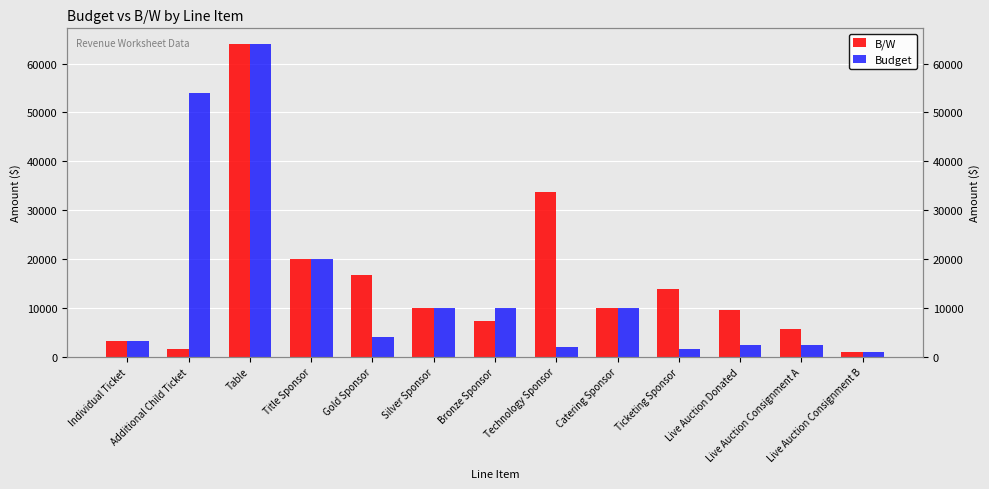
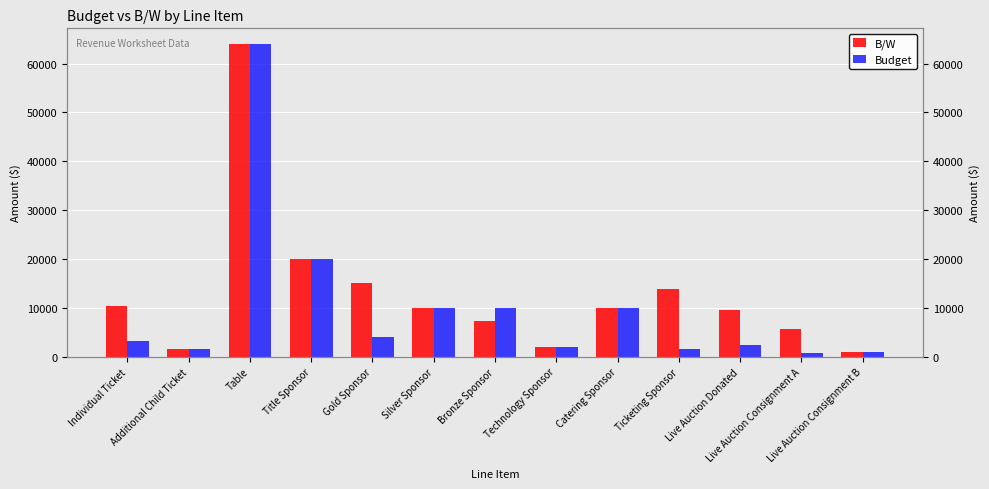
  {
    "B/W": {
-     "Individual Ticket": 3000,
+     "Individual Ticket": 10000,
      "Additional Child Ticket": 2000,
      "Table": 64000,
      "Title Sponsor": 20000,
-     "Gold Sponsor": 17000,
+     "Gold Sponsor": 15000,
      "Silver Sponsor": 10000,
      "Bronze Sponsor": 7000,
-     "Technology Sponsor": 34000,
+     "Technology Sponsor": 2000,
      "Catering Sponsor": 10000,
      "Ticketing Sponsor": 14000,
      "Live Auction Donated": 10000,
      "Live Auction Consignment A": 6000,
      "Live Auction Consignment B": 1000
    },
    "Budget": {
      "Individual Ticket": 3000,
-     "Additional Child Ticket": 54000,
+     "Additional Child Ticket": 2000,
      "Table": 64000,
      "Title Sponsor": 20000,
      "Gold Sponsor": 4000,
      "Silver Sponsor": 10000,
      "Bronze Sponsor": 10000,
      "Technology Sponsor": 2000,
      "Catering Sponsor": 10000,
      "Ticketing Sponsor": 2000,
      "Live Auction Donated": 3000,
-     "Live Auction Consignment A": 3000,
+     "Live Auction Consignment A": 1000,
      "Live Auction Consignment B": 1000
    }
  }
